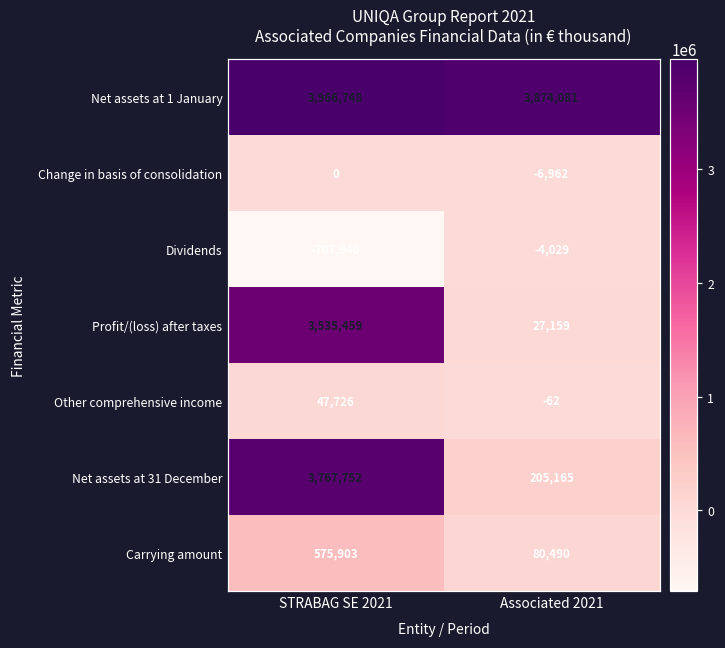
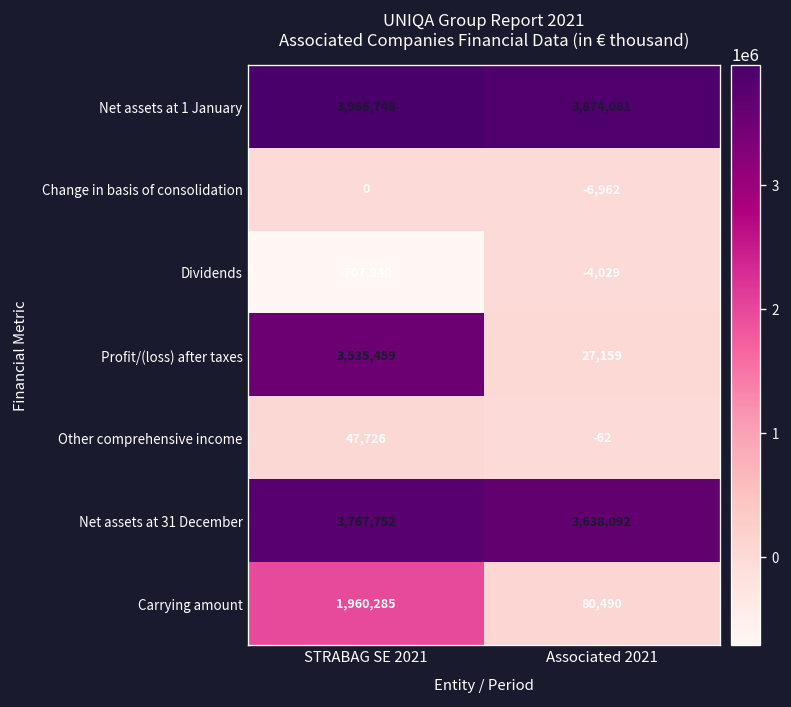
  {
    "Net assets at 1 January": {
      "STRABAG SE 2021": "3,966,748",
      "Associated 2021": "3,874,081"
    },
    "Profit/(loss) after taxes": {
      "STRABAG SE 2021": "3,535,459"
    },
    "Net assets at 31 December": {
      "STRABAG SE 2021": "3,767,752",
-     "Associated 2021": "205,165"
+     "Associated 2021": "3,638,092"
    },
    "Carrying amount": {
-     "STRABAG SE 2021": "575,903"
+     "STRABAG SE 2021": "1,960,285"
    }
  }
